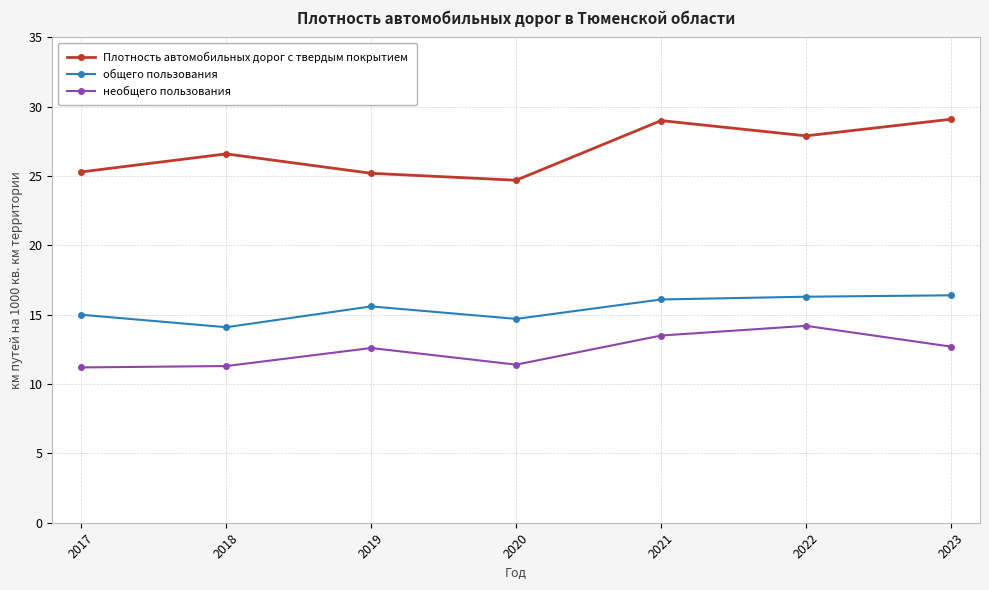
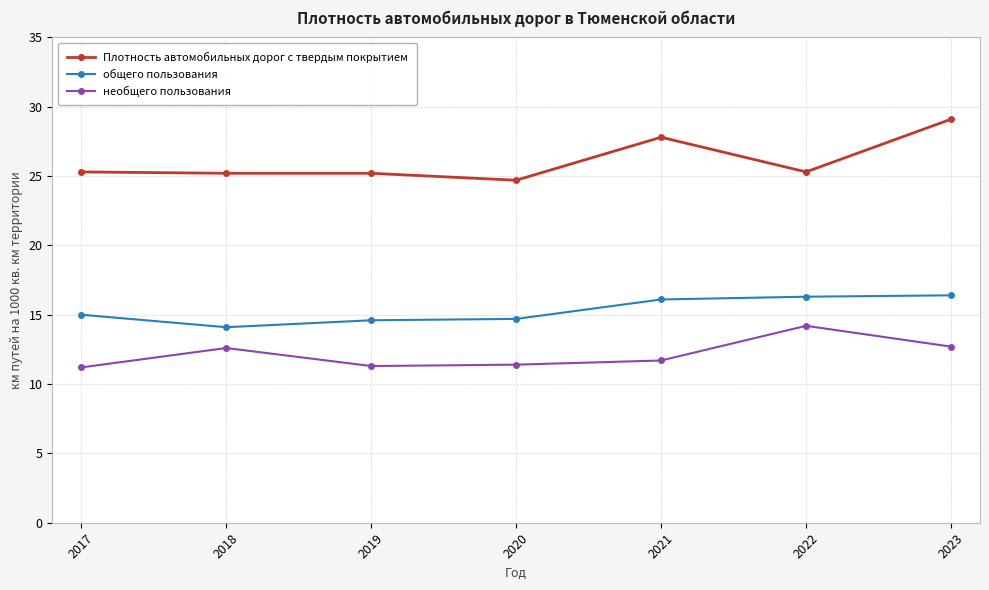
  {
    "Плотность автомобильных дорог с твердым покрытием": {
      "2017": 25.3,
-     "2018": 26.6,
+     "2018": 25.2,
      "2019": 25.2,
      "2020": 24.7,
-     "2021": 29.0,
-     "2022": 27.9,
+     "2021": 27.8,
+     "2022": 25.3,
      "2023": 29.1
    },
    "общего пользования": {
      "2017": 15.0,
      "2018": 14.1,
-     "2019": 15.6,
+     "2019": 14.6,
      "2020": 14.7,
      "2021": 16.1,
      "2022": 16.3,
      "2023": 16.4
    },
    "необщего пользования": {
      "2017": 11.2,
-     "2018": 11.3,
-     "2019": 12.6,
+     "2018": 12.6,
+     "2019": 11.3,
      "2020": 11.4,
-     "2021": 13.5,
+     "2021": 11.7,
      "2022": 14.2,
      "2023": 12.7
    }
  }
